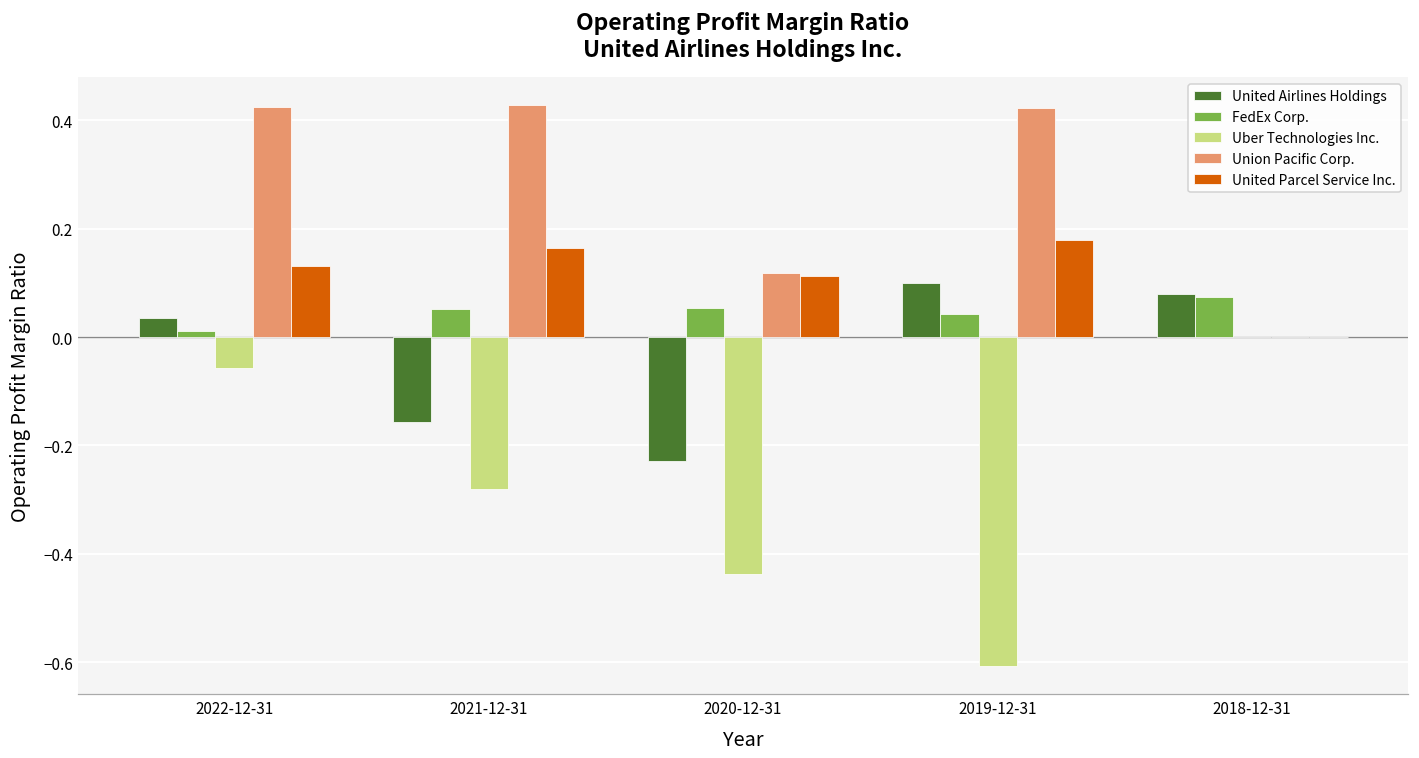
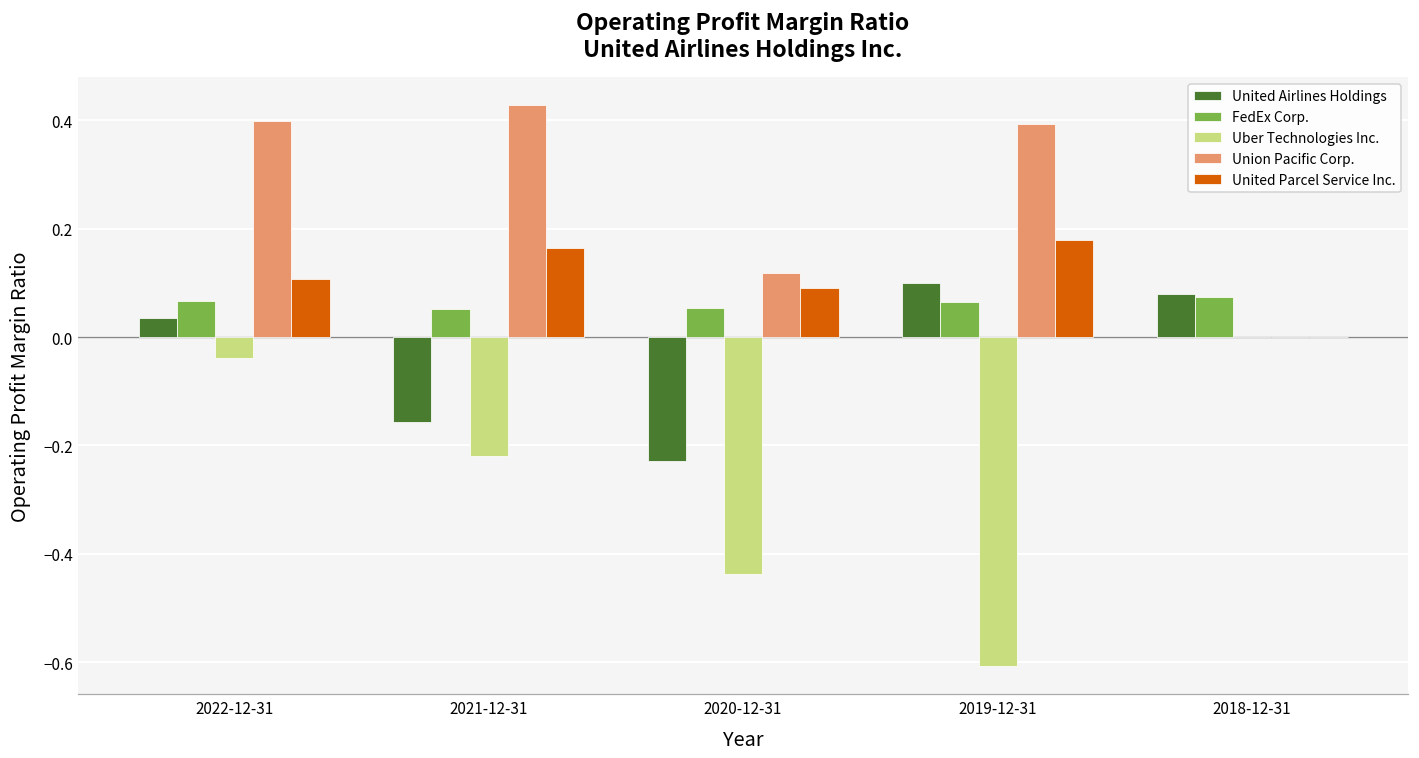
  {
    "United Airlines Holdings": {
      "2022-12-31": 0.04,
      "2021-12-31": -0.16,
      "2020-12-31": -0.23,
      "2019-12-31": 0.10,
      "2018-12-31": 0.08
    },
    "FedEx Corp.": {
-     "2022-12-31": 0.01,
+     "2022-12-31": 0.07,
      "2021-12-31": 0.05,
      "2020-12-31": 0.05,
-     "2019-12-31": 0.04,
+     "2019-12-31": 0.06,
      "2018-12-31": 0.07
    },
    "Uber Technologies Inc.": {
-     "2022-12-31": -0.06,
-     "2021-12-31": -0.28,
+     "2022-12-31": -0.04,
+     "2021-12-31": -0.22,
      "2020-12-31": -0.44,
      "2019-12-31": -0.61,
      "2018-12-31": 0.00
    },
    "Union Pacific Corp.": {
-     "2022-12-31": 0.42,
+     "2022-12-31": 0.40,
      "2021-12-31": 0.43,
      "2020-12-31": 0.12,
-     "2019-12-31": 0.42,
+     "2019-12-31": 0.39,
      "2018-12-31": 0.00
    },
    "United Parcel Service Inc.": {
-     "2022-12-31": 0.13,
+     "2022-12-31": 0.11,
      "2021-12-31": 0.16,
-     "2020-12-31": 0.11,
+     "2020-12-31": 0.09,
      "2019-12-31": 0.18,
      "2018-12-31": 0.00
    }
  }
